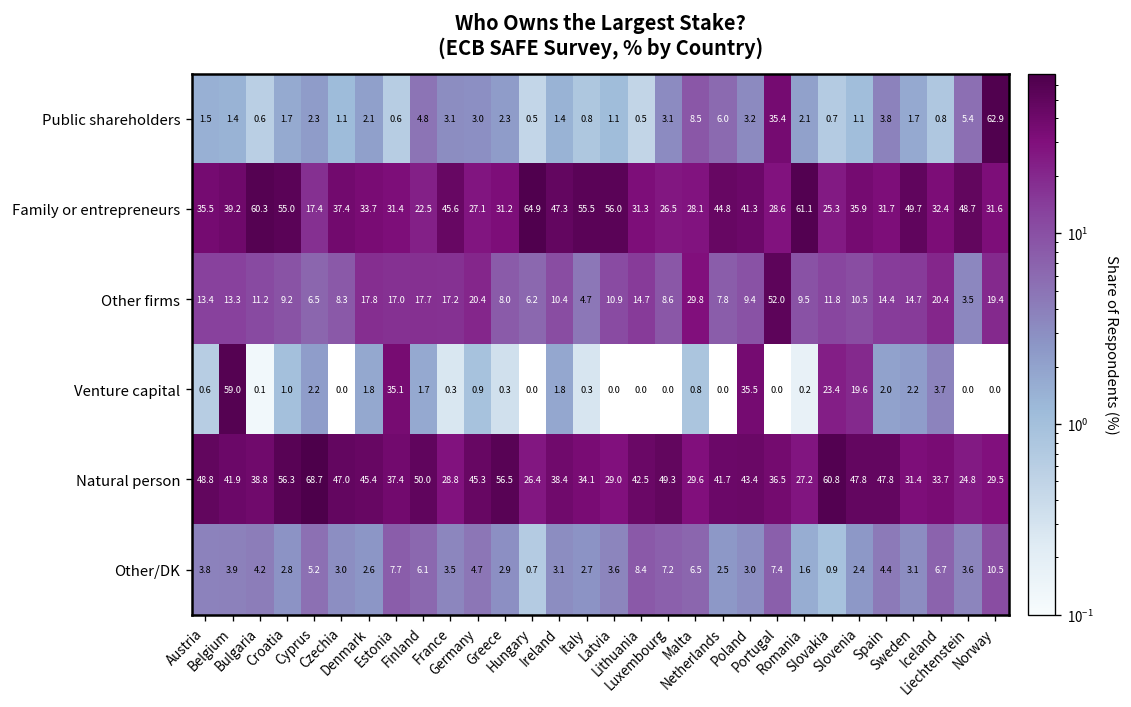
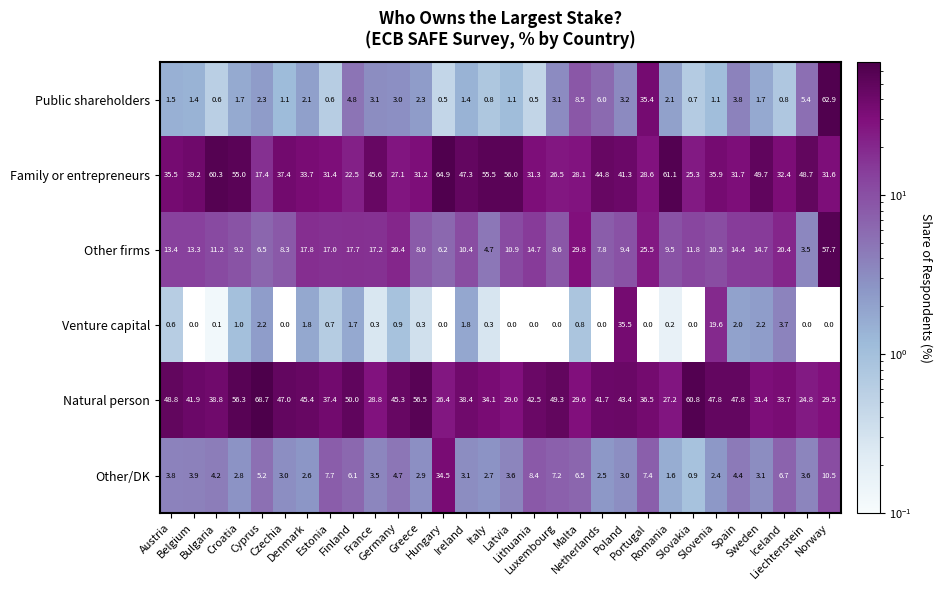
  {
    "Public shareholders": {
      "Austria": 1.5,
      "Belgium": 1.4,
      "Bulgaria": 0.6,
      "Croatia": 1.7,
      "Cyprus": 2.3,
      "Czechia": 1.1,
      "Denmark": 2.1,
      "Estonia": 0.6,
      "Finland": 4.8,
      "France": 3.1,
      "Germany": 3.0,
      "Greece": 2.3,
      "Hungary": 0.5,
      "Ireland": 1.4,
      "Italy": 0.8,
      "Latvia": 1.1,
      "Lithuania": 0.5,
      "Luxembourg": 3.1,
      "Malta": 8.5,
      "Netherlands": 6.0,
      "Poland": 3.2,
      "Portugal": 35.4,
      "Romania": 2.1,
      "Slovakia": 0.7,
      "Slovenia": 1.1,
      "Spain": 3.8,
      "Sweden": 1.7,
      "Iceland": 0.8,
      "Liechtenstein": 5.4,
      "Norway": 62.9
    },
    "Family or entrepreneurs": {
      "Austria": 35.5,
      "Belgium": 39.2,
      "Bulgaria": 60.3,
      "Croatia": 55.0,
      "Cyprus": 17.4,
      "Czechia": 37.4,
      "Denmark": 33.7,
      "Estonia": 31.4,
      "Finland": 22.5,
      "France": 45.6,
      "Germany": 27.1,
      "Greece": 31.2,
      "Hungary": 64.9,
      "Ireland": 47.3,
      "Italy": 55.5,
      "Latvia": 56.0,
      "Lithuania": 31.3,
      "Luxembourg": 26.5,
      "Malta": 28.1,
      "Netherlands": 44.8,
      "Poland": 41.3,
      "Portugal": 28.6,
      "Romania": 61.1,
      "Slovakia": 25.3,
      "Slovenia": 35.9,
      "Spain": 31.7,
      "Sweden": 49.7,
      "Iceland": 32.4,
      "Liechtenstein": 48.7,
      "Norway": 31.6
    },
    "Other firms": {
      "Austria": 13.4,
      "Belgium": 13.3,
      "Bulgaria": 11.2,
      "Croatia": 9.2,
      "Cyprus": 6.5,
      "Czechia": 8.3,
      "Denmark": 17.8,
      "Estonia": 17.0,
      "Finland": 17.7,
      "France": 17.2,
      "Germany": 20.4,
      "Greece": 8.0,
      "Hungary": 6.2,
      "Ireland": 10.4,
      "Italy": 4.7,
      "Latvia": 10.9,
      "Lithuania": 14.7,
      "Luxembourg": 8.6,
      "Malta": 29.8,
      "Netherlands": 7.8,
      "Poland": 9.4,
-     "Portugal": 52.0,
+     "Portugal": 25.5,
      "Romania": 9.5,
      "Slovakia": 11.8,
      "Slovenia": 10.5,
      "Spain": 14.4,
      "Sweden": 14.7,
      "Iceland": 20.4,
      "Liechtenstein": 3.5,
-     "Norway": 19.4
+     "Norway": 57.7
    },
    "Venture capital": {
      "Austria": 0.6,
-     "Belgium": 59.0,
+     "Belgium": 0.0,
      "Bulgaria": 0.1,
      "Croatia": 1.0,
      "Cyprus": 2.2,
      "Czechia": 0.0,
      "Denmark": 1.8,
-     "Estonia": 35.1,
+     "Estonia": 0.7,
      "Finland": 1.7,
      "France": 0.3,
      "Germany": 0.9,
      "Greece": 0.3,
      "Hungary": 0.0,
      "Ireland": 1.8,
      "Italy": 0.3,
      "Latvia": 0.0,
      "Lithuania": 0.0,
      "Luxembourg": 0.0,
      "Malta": 0.8,
      "Netherlands": 0.0,
      "Poland": 35.5,
      "Portugal": 0.0,
      "Romania": 0.2,
-     "Slovakia": 23.4,
+     "Slovakia": 0.0,
      "Slovenia": 19.6,
      "Spain": 2.0,
      "Sweden": 2.2,
      "Iceland": 3.7,
      "Liechtenstein": 0.0,
      "Norway": 0.0
    },
    "Natural person": {
      "Austria": 48.8,
      "Belgium": 41.9,
      "Bulgaria": 38.8,
      "Croatia": 56.3,
      "Cyprus": 68.7,
      "Czechia": 47.0,
      "Denmark": 45.4,
      "Estonia": 37.4,
      "Finland": 50.0,
      "France": 28.8,
      "Germany": 45.3,
      "Greece": 56.5,
      "Hungary": 26.4,
      "Ireland": 38.4,
      "Italy": 34.1,
      "Latvia": 29.0,
      "Lithuania": 42.5,
      "Luxembourg": 49.3,
      "Malta": 29.6,
      "Netherlands": 41.7,
      "Poland": 43.4,
      "Portugal": 36.5,
      "Romania": 27.2,
      "Slovakia": 60.8,
      "Slovenia": 47.8,
      "Spain": 47.8,
      "Sweden": 31.4,
      "Iceland": 33.7,
      "Liechtenstein": 24.8,
      "Norway": 29.5
    },
    "Other/DK": {
      "Austria": 3.8,
      "Belgium": 3.9,
      "Bulgaria": 4.2,
      "Croatia": 2.8,
      "Cyprus": 5.2,
      "Czechia": 3.0,
      "Denmark": 2.6,
      "Estonia": 7.7,
      "Finland": 6.1,
      "France": 3.5,
      "Germany": 4.7,
      "Greece": 2.9,
-     "Hungary": 0.7,
+     "Hungary": 34.5,
      "Ireland": 3.1,
      "Italy": 2.7,
      "Latvia": 3.6,
      "Lithuania": 8.4,
      "Luxembourg": 7.2,
      "Malta": 6.5,
      "Netherlands": 2.5,
      "Poland": 3.0,
      "Portugal": 7.4,
      "Romania": 1.6,
      "Slovakia": 0.9,
      "Slovenia": 2.4,
      "Spain": 4.4,
      "Sweden": 3.1,
      "Iceland": 6.7,
      "Liechtenstein": 3.6,
      "Norway": 10.5
    }
  }
